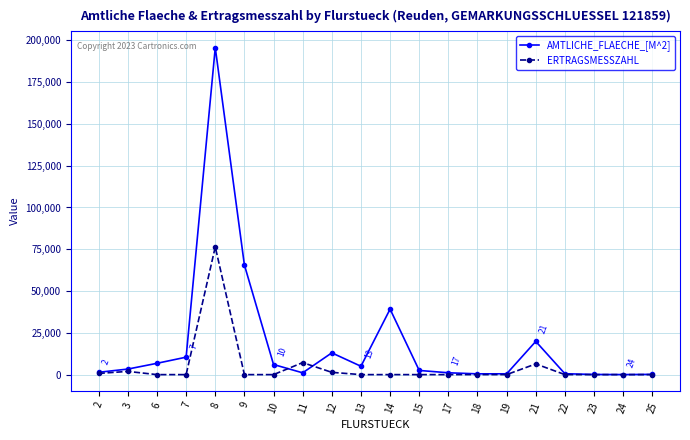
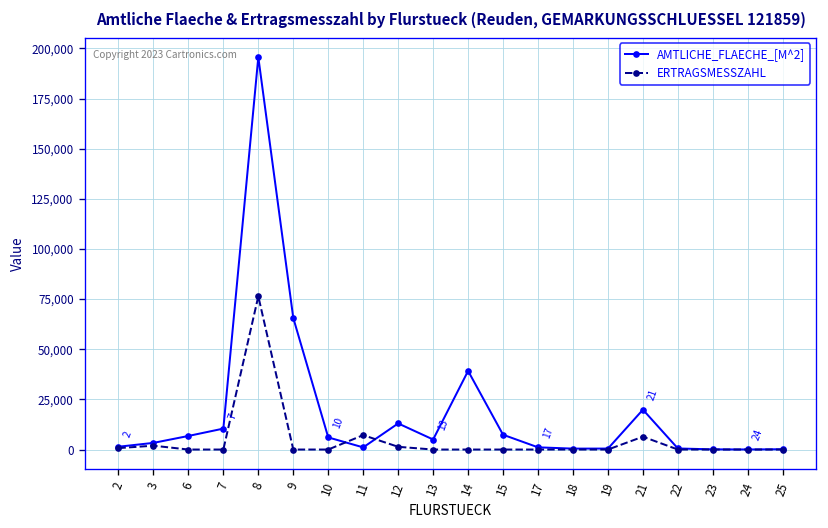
  {
    "AMTLICHE_FLAECHE_[M^2]": {
      "6": "7,000",
      "9": "66,000",
      "11": "1,000",
      "12": "13,000",
      "14": "39,000",
-     "15": "2,000"
+     "15": "7,000"
    },
    "ERTRAGSMESSZAHL": {
      "6": "0",
      "7": "0",
      "8": "76,000",
      "9": "0",
      "10": "0",
      "11": "7,000",
      "12": "1,000",
      "13": "0",
      "14": "0",
      "15": "0",
      "21": "6,000"
    }
  }
